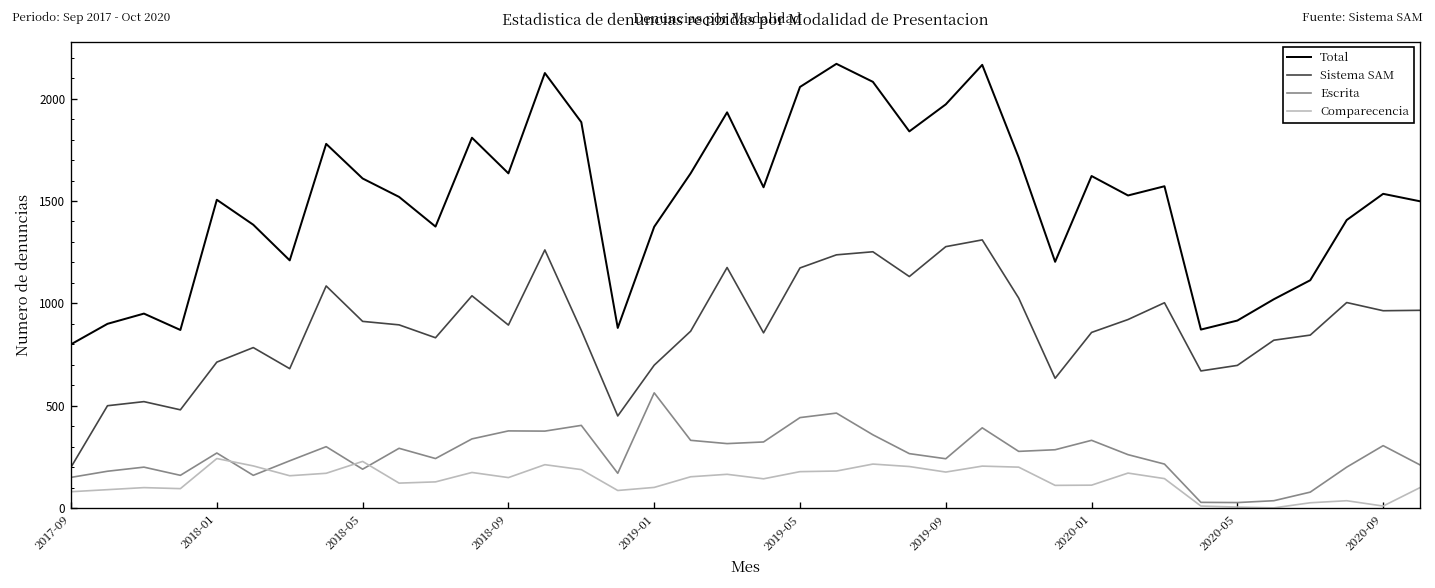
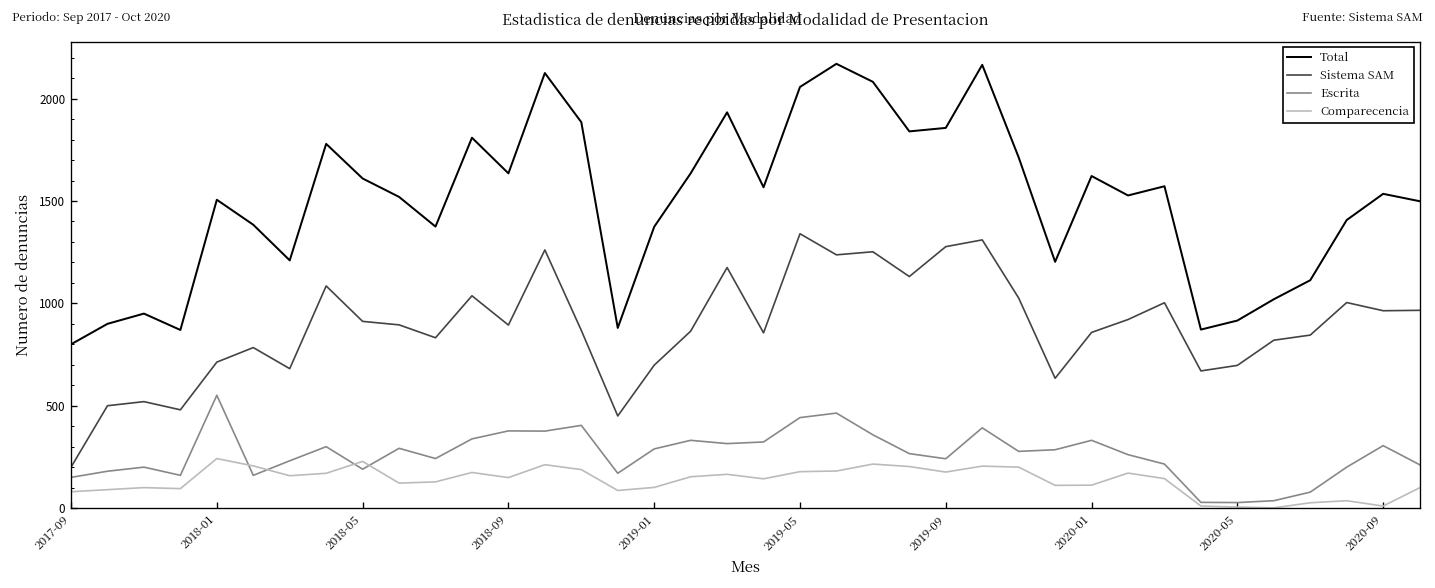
  {
    "Total": {
      "2017-09": 800,
      "2018-01": 1510,
      "2018-05": 1610,
      "2018-09": 1640,
      "2019-01": 1370,
      "2019-05": 2060,
-     "2019-09": 1970,
+     "2019-09": 1860,
      "2020-01": 1620,
      "2020-05": 920,
      "2020-09": 1540
    },
    "Sistema SAM": {
      "2017-09": 200,
      "2018-01": 710,
      "2018-05": 910,
      "2018-09": 890,
      "2019-01": 700,
-     "2019-05": 1170,
+     "2019-05": 1340,
      "2019-09": 1280,
      "2020-01": 860,
      "2020-05": 700,
      "2020-09": 960
    },
    "Escrita": {
      "2017-09": 150,
-     "2018-01": 270,
+     "2018-01": 550,
      "2018-05": 190,
      "2018-09": 380,
-     "2019-01": 560,
+     "2019-01": 290,
      "2019-05": 440,
      "2019-09": 240,
      "2020-01": 330,
      "2020-05": 30,
      "2020-09": 310
    },
    "Comparecencia": {
      "2017-09": 80,
      "2018-01": 240,
      "2018-05": 230,
      "2018-09": 150,
      "2019-01": 100,
      "2019-05": 180,
      "2019-09": 180,
      "2020-01": 110,
      "2020-05": 10,
      "2020-09": 10
    }
  }
